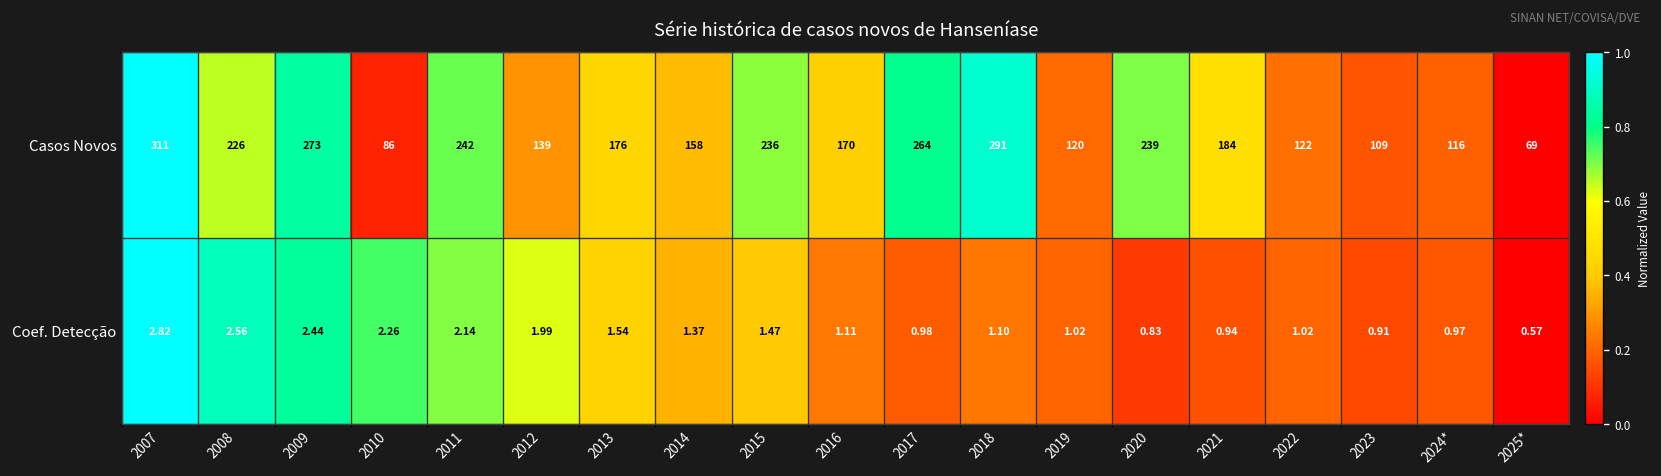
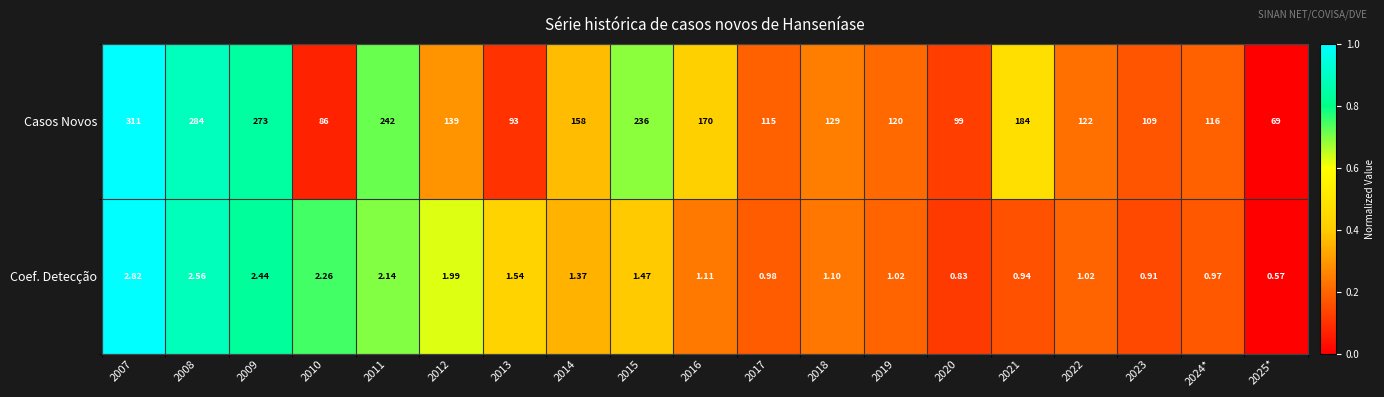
  {
    "Casos Novos": {
      "2007": 311,
-     "2008": 226,
+     "2008": 284,
      "2009": 273,
      "2010": 86,
      "2011": 242,
      "2012": 139,
-     "2013": 176,
+     "2013": 93,
      "2014": 158,
      "2015": 236,
      "2016": 170,
-     "2017": 264,
-     "2018": 291,
+     "2017": 115,
+     "2018": 129,
      "2019": 120,
-     "2020": 239,
+     "2020": 99,
      "2021": 184,
      "2022": 122,
      "2023": 109,
      "2024*": 116,
      "2025*": 69
    },
    "Coef. Detecção": {
      "2007": 2.82,
      "2008": 2.56,
      "2009": 2.44,
      "2010": 2.26,
      "2011": 2.14,
      "2012": 1.99,
      "2013": 1.54,
      "2014": 1.37,
      "2015": 1.47,
      "2016": 1.11,
      "2017": 0.98,
      "2018": 1.10,
      "2019": 1.02,
      "2020": 0.83,
      "2021": 0.94,
      "2022": 1.02,
      "2023": 0.91,
      "2024*": 0.97,
      "2025*": 0.57
    }
  }
